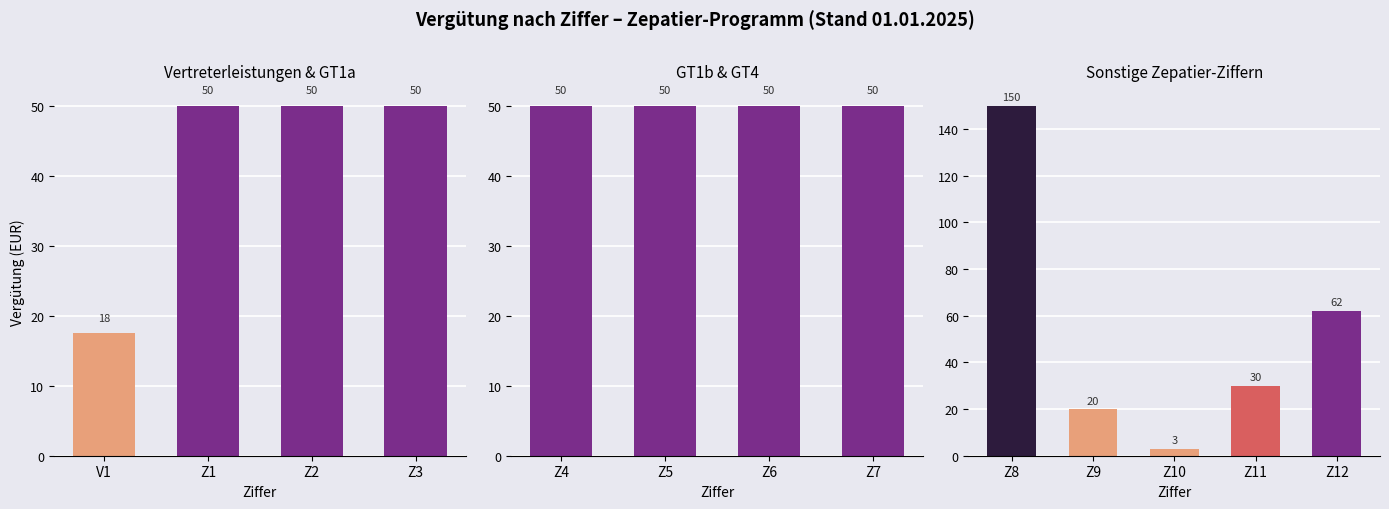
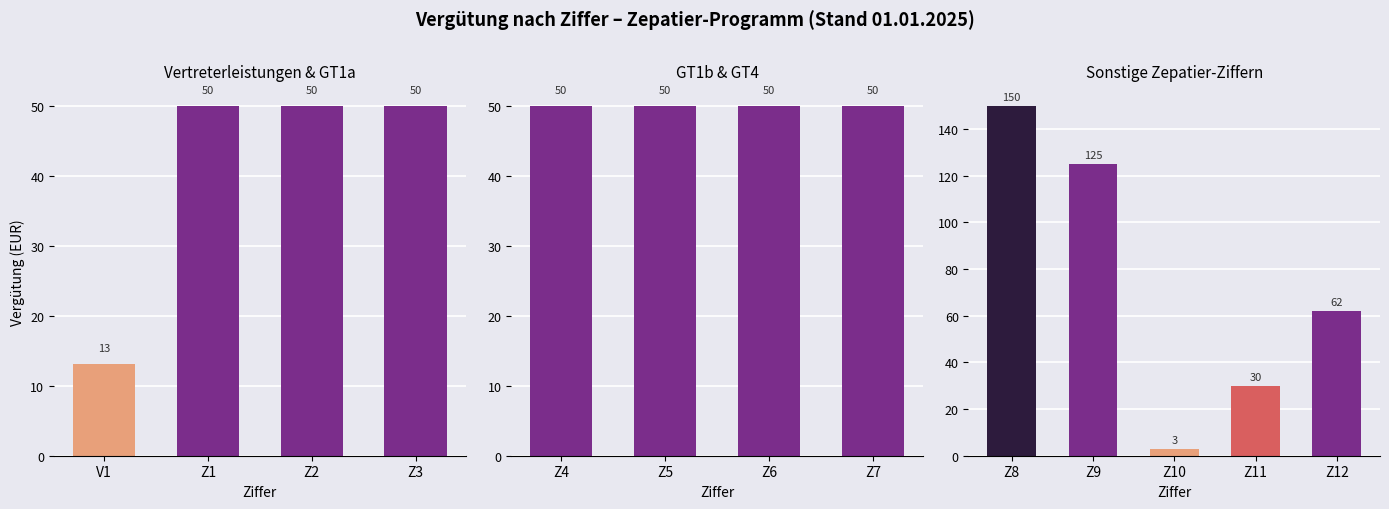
  {
    "Vertreterleistungen & GT1a": {
-     "V1": 18,
+     "V1": 13,
      "Z1": 50,
      "Z2": 50,
      "Z3": 50
    },
    "GT1b & GT4": {
      "Z4": 50,
      "Z5": 50,
      "Z6": 50,
      "Z7": 50
    },
    "Sonstige Zepatier-Ziffern": {
      "Z8": 150,
-     "Z9": 20,
+     "Z9": 125,
      "Z10": 3,
      "Z11": 30,
      "Z12": 62
    }
  }
